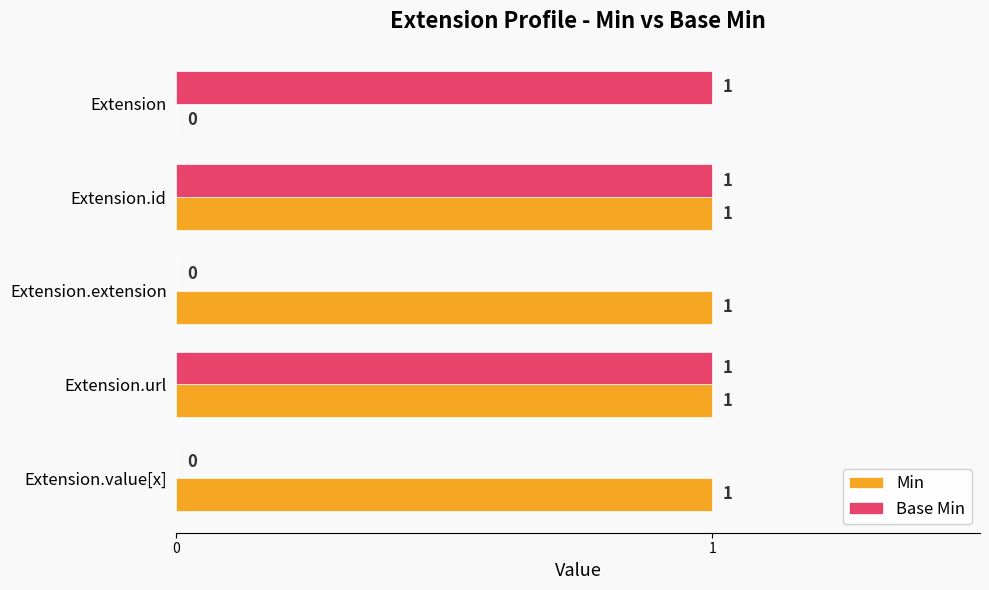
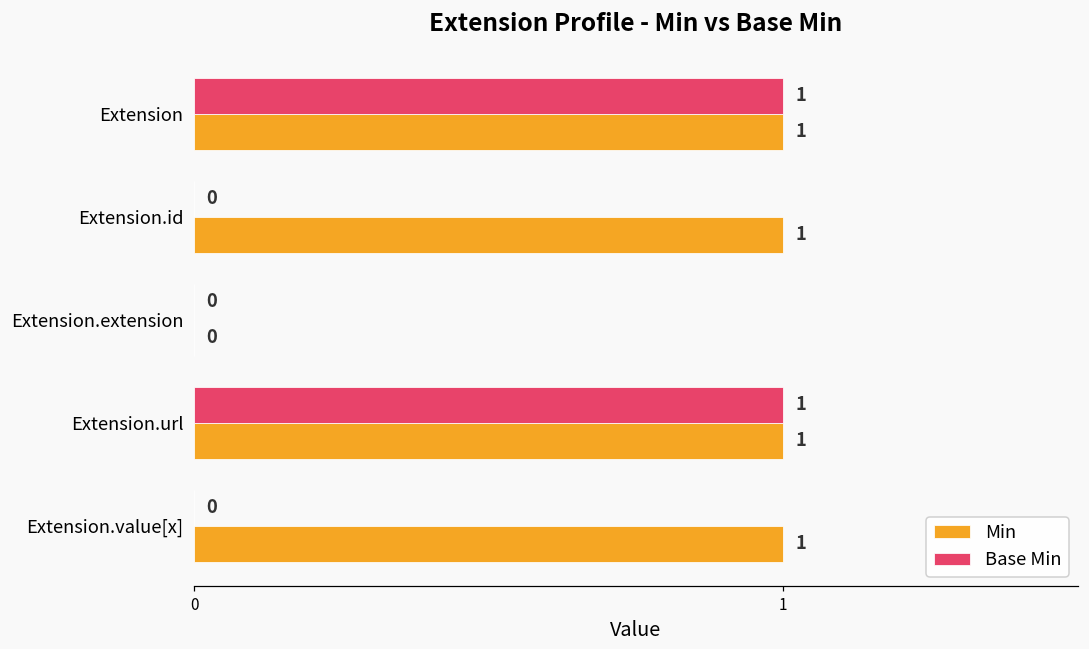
  {
    "Min": {
-     "Extension": 0,
+     "Extension": 1,
      "Extension.id": 1,
-     "Extension.extension": 1,
+     "Extension.extension": 0,
      "Extension.url": 1,
      "Extension.value[x]": 1
    },
    "Base Min": {
      "Extension": 1,
-     "Extension.id": 1,
+     "Extension.id": 0,
      "Extension.extension": 0,
      "Extension.url": 1,
      "Extension.value[x]": 0
    }
  }
